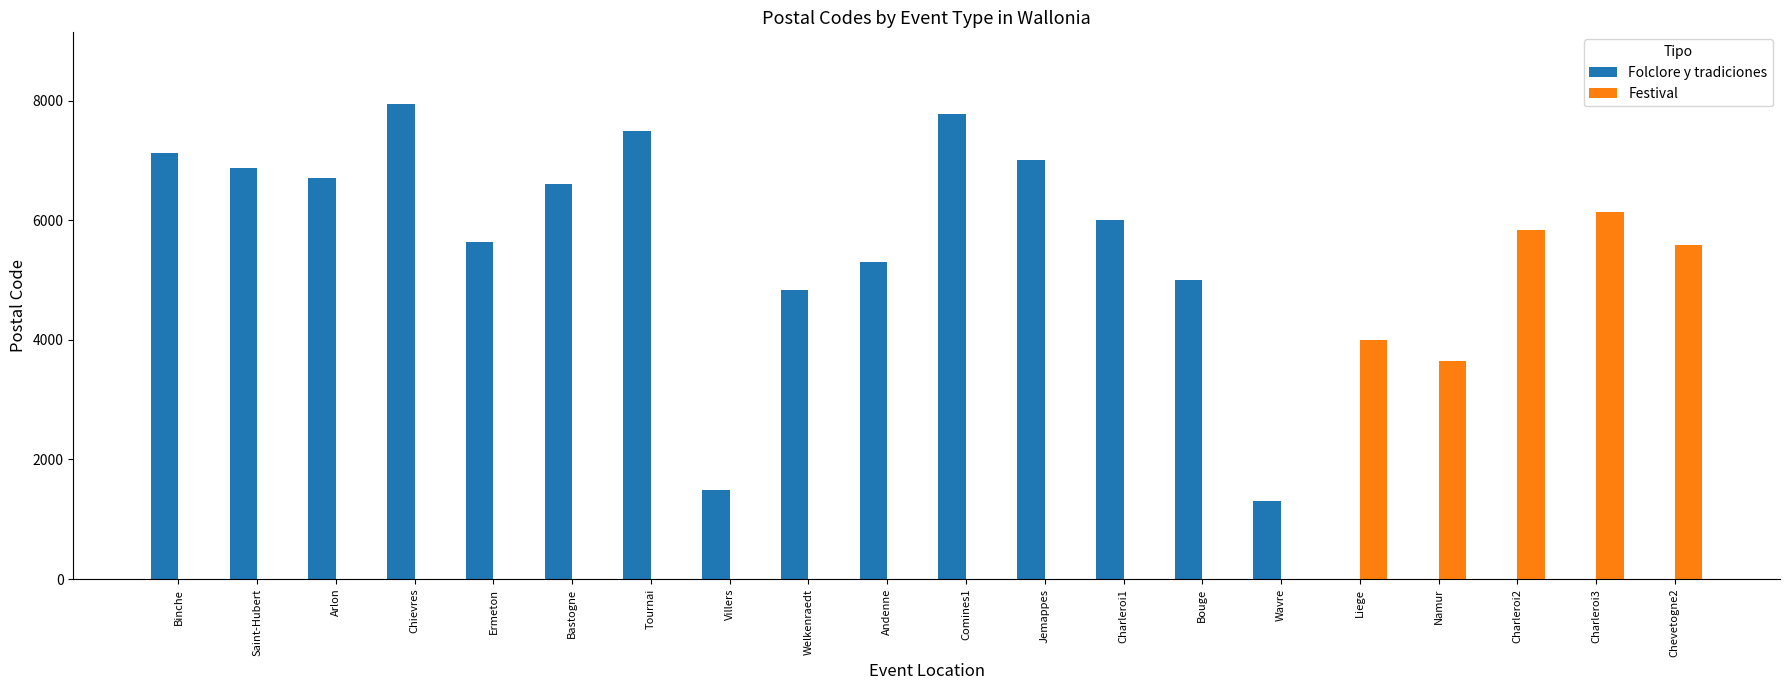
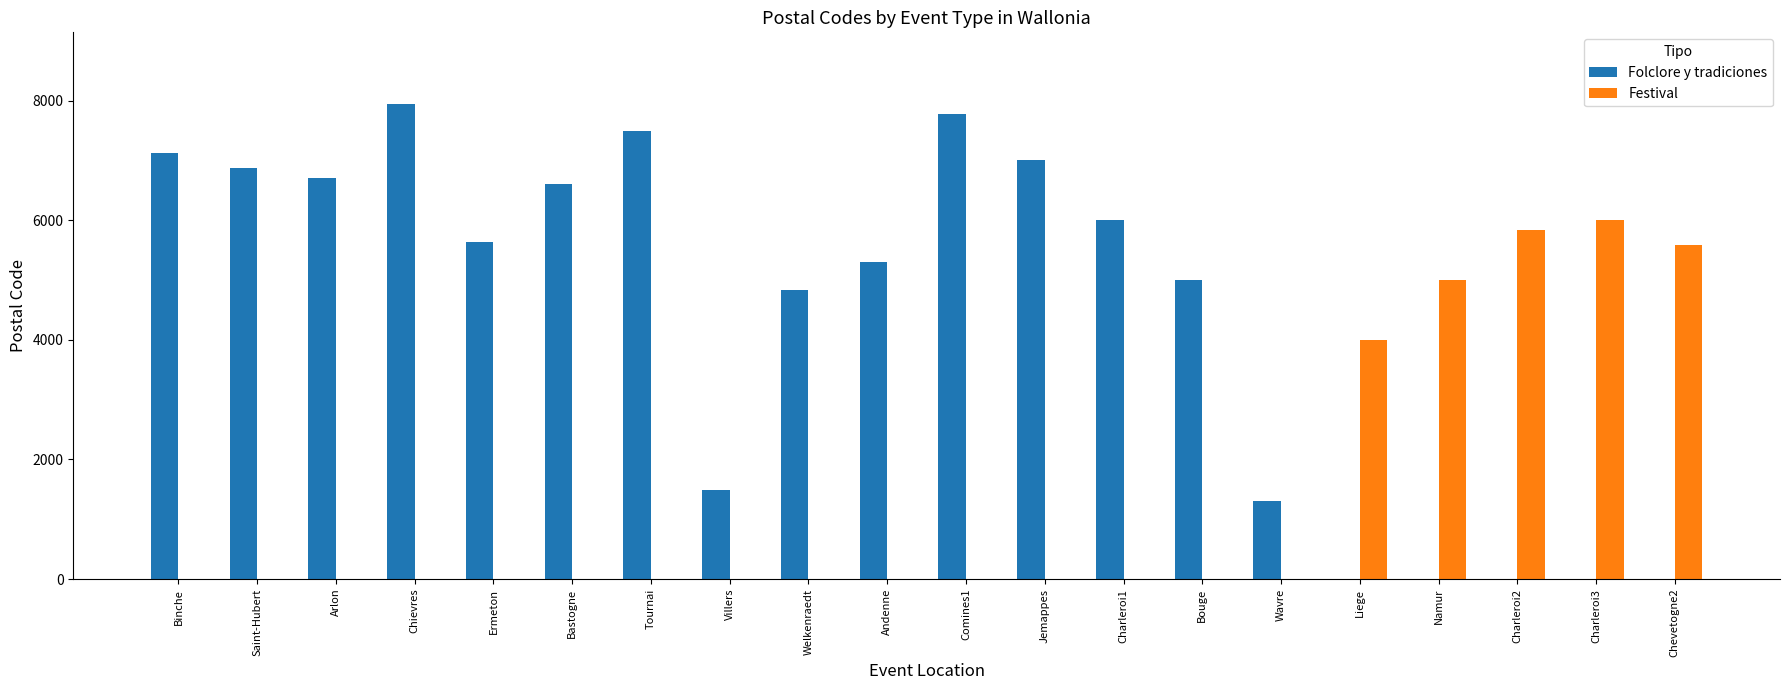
  {
    "Folclore y tradiciones": {
      "Binche": 7100,
      "Saint-Hubert": 6900,
      "Arlon": 6700,
      "Chievres": 8000,
      "Ermeton": 5600,
      "Bastogne": 6600,
      "Tournai": 7500,
      "Villers": 1500,
      "Welkenraedt": 4800,
      "Andenne": 5300,
      "Comines1": 7800,
      "Jemappes": 7000,
      "Charleroi1": 6000,
      "Bouge": 5000,
      "Wavre": 1300,
      "Liege": 0,
      "Namur": 0,
      "Charleroi2": 0,
      "Charleroi3": 0,
      "Chevetogne2": 0
    },
    "Festival": {
      "Binche": 0,
      "Saint-Hubert": 0,
      "Arlon": 0,
      "Chievres": 0,
      "Ermeton": 0,
      "Bastogne": 0,
      "Tournai": 0,
      "Villers": 0,
      "Welkenraedt": 0,
      "Andenne": 0,
      "Comines1": 0,
      "Jemappes": 0,
      "Charleroi1": 0,
      "Bouge": 0,
      "Wavre": 0,
      "Liege": 4000,
-     "Namur": 3600,
+     "Namur": 5000,
      "Charleroi2": 5800,
-     "Charleroi3": 6100,
+     "Charleroi3": 6000,
      "Chevetogne2": 5600
    }
  }
